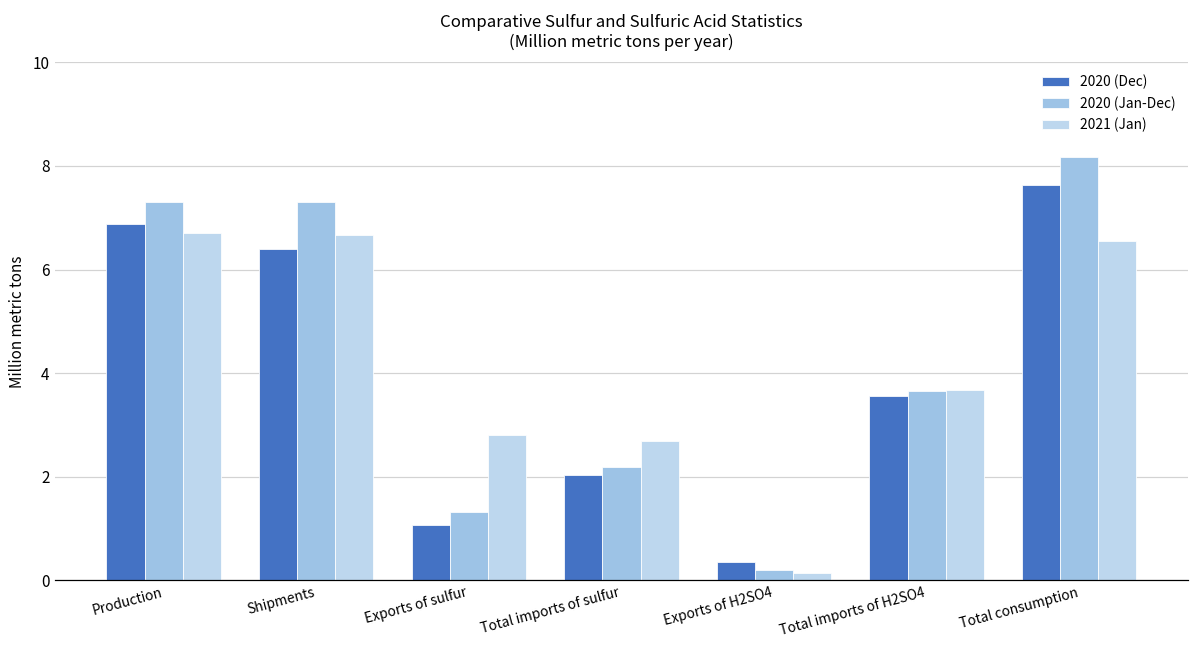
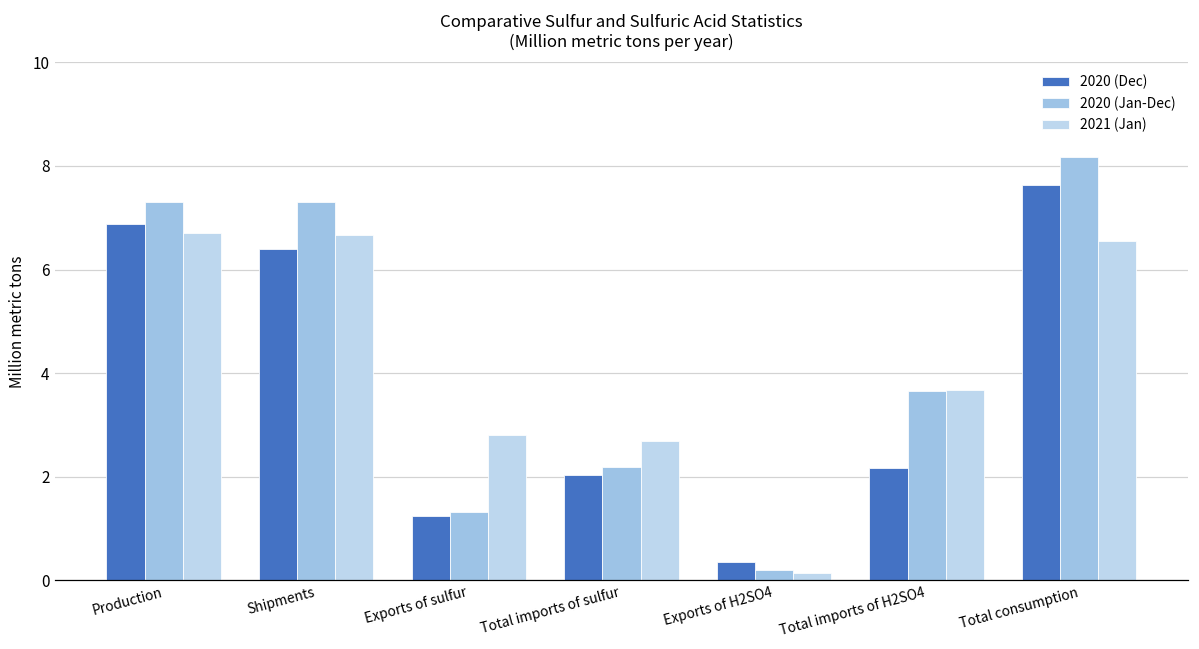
  {
    "2020 (Dec)": {
      "Production": 6.9,
      "Shipments": 6.4,
-     "Exports of sulfur": 1.1,
+     "Exports of sulfur": 1.2,
      "Total imports of sulfur": 2.0,
      "Exports of H2SO4": 0.4,
-     "Total imports of H2SO4": 3.6,
+     "Total imports of H2SO4": 2.2,
      "Total consumption": 7.6
    }
  }
